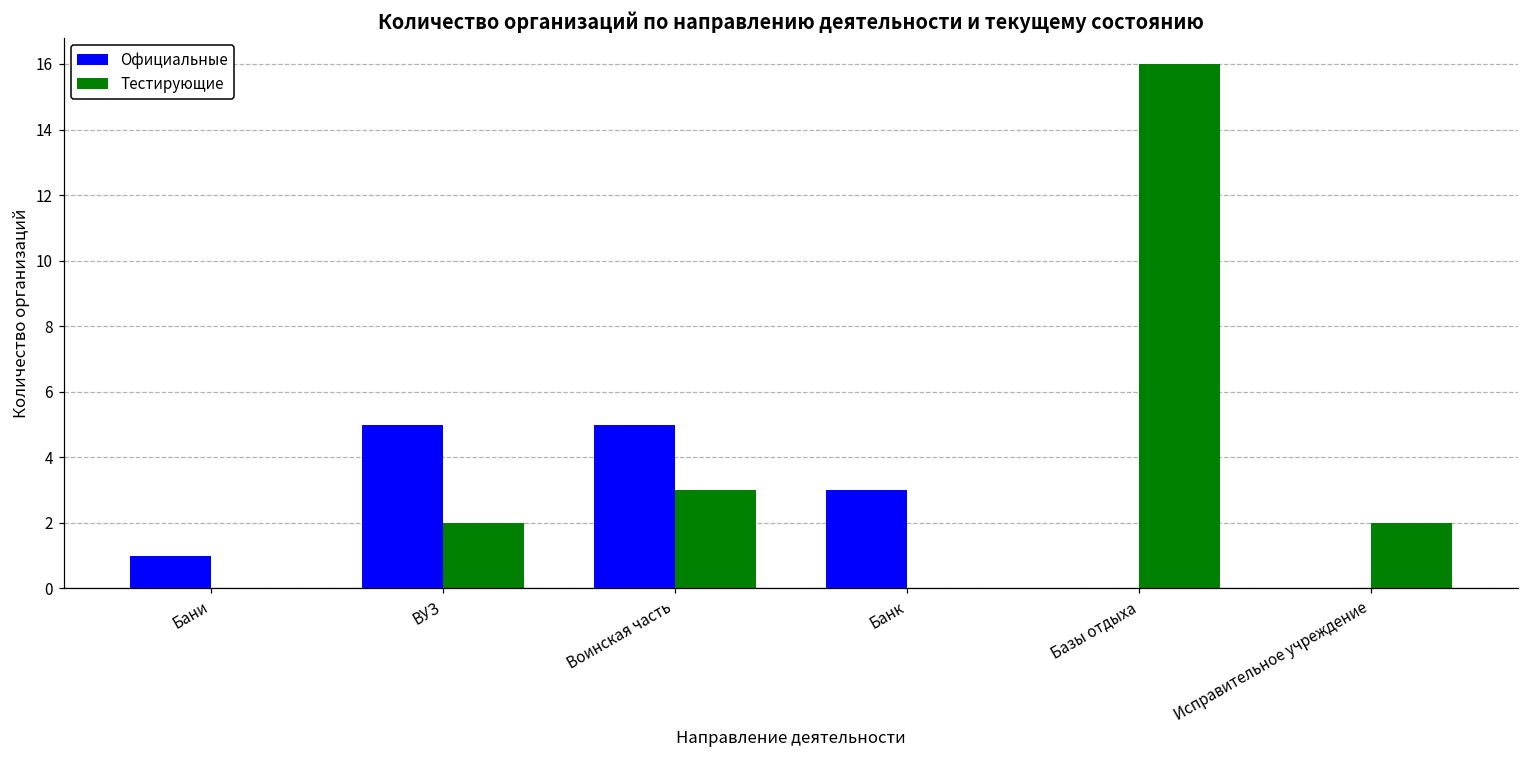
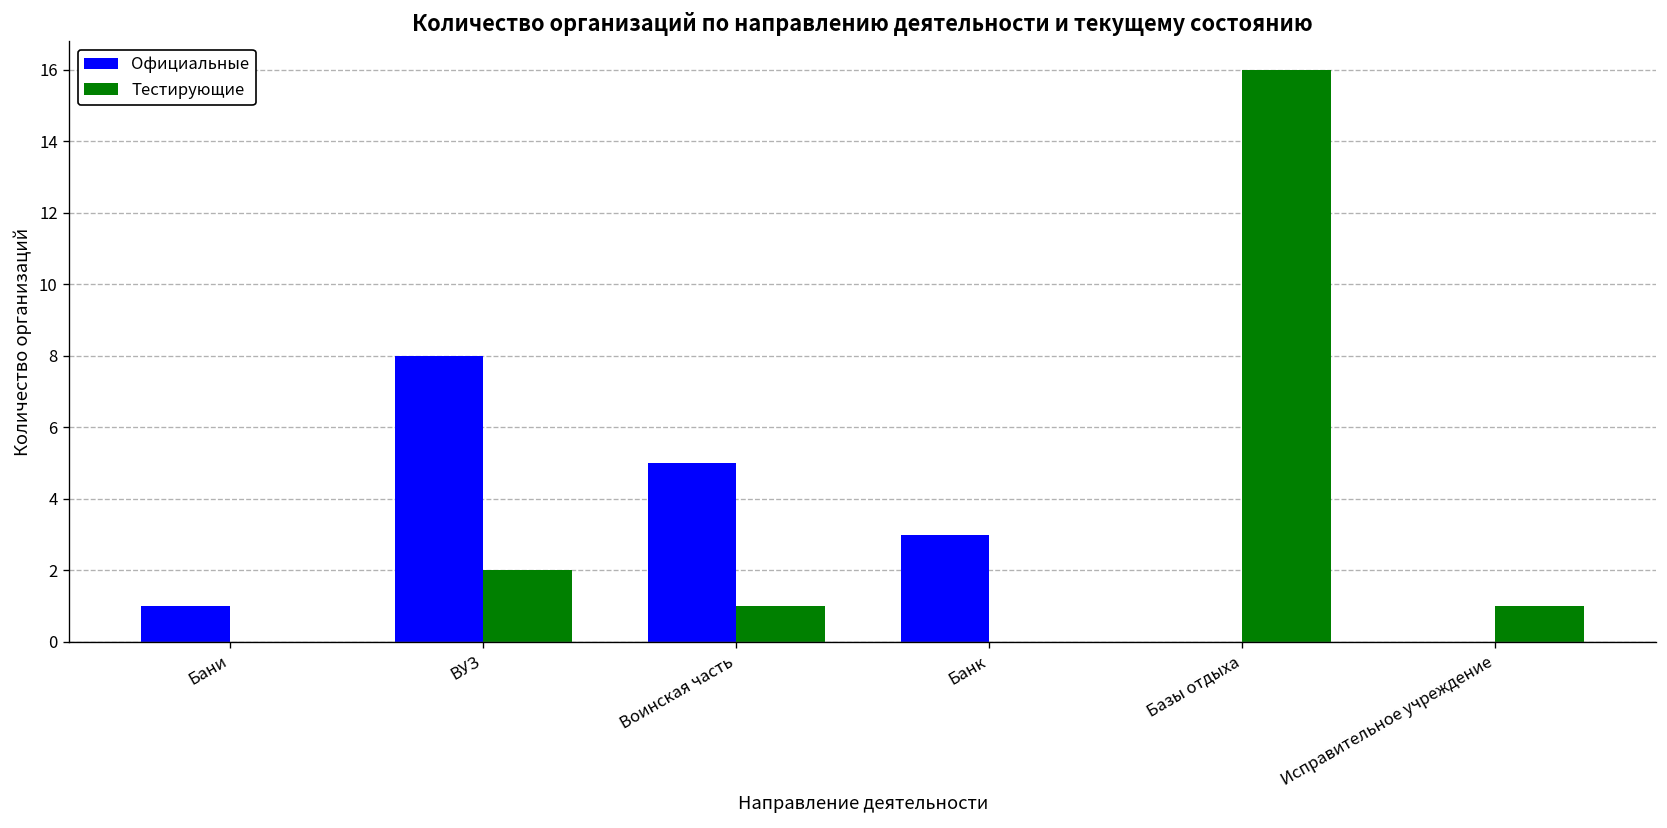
  {
    "Официальные": {
      "Бани": 1,
-     "ВУЗ": 5,
+     "ВУЗ": 8,
      "Воинская часть": 5,
      "Банк": 3,
      "Базы отдыха": 0,
      "Исправительное учреждение": 0
    },
    "Тестирующие": {
      "Бани": 0,
      "ВУЗ": 2,
-     "Воинская часть": 3,
+     "Воинская часть": 1,
      "Банк": 0,
      "Базы отдыха": 16,
-     "Исправительное учреждение": 2
+     "Исправительное учреждение": 1
    }
  }
